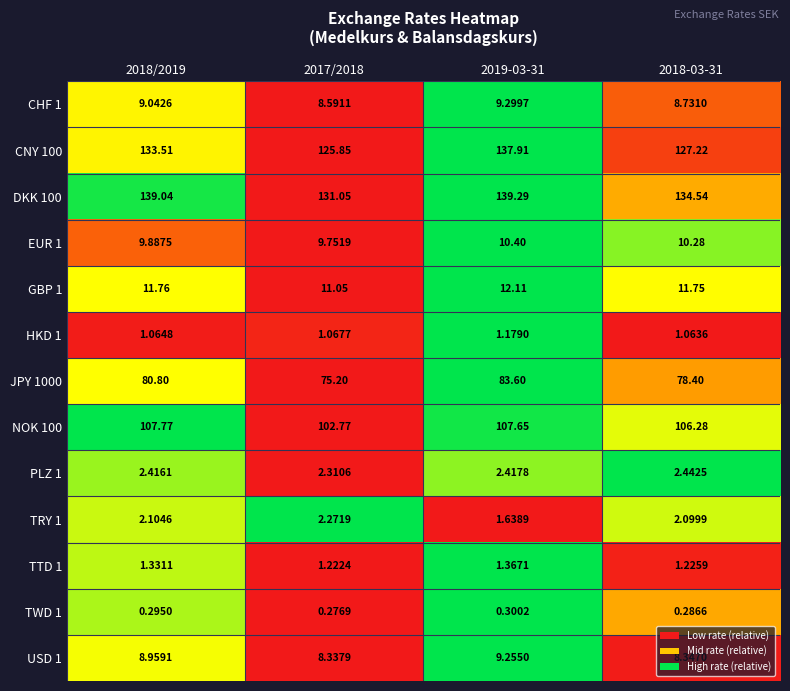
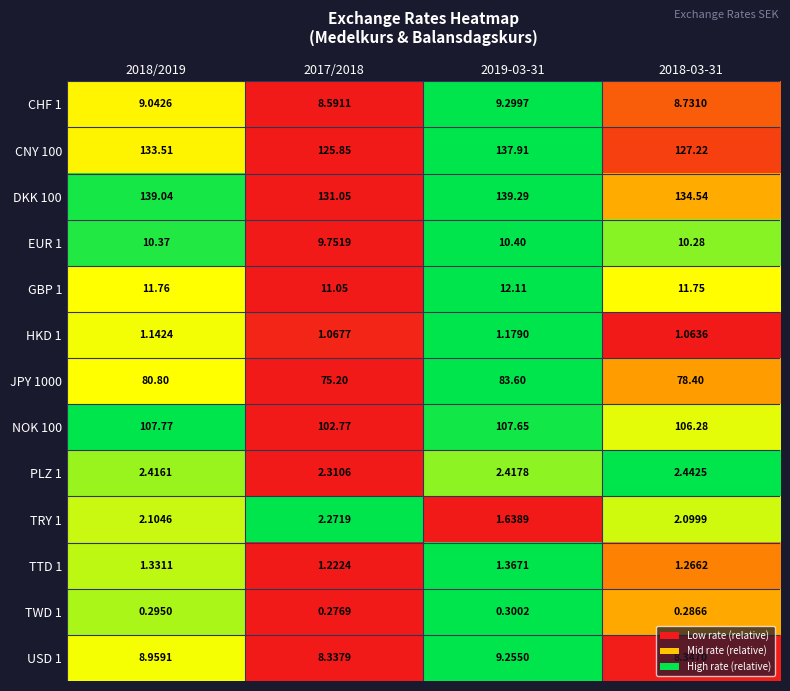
  {
    "CHF 1": {
      "2018/2019": 9.0426,
      "2017/2018": 8.5911,
      "2019-03-31": 9.2997,
      "2018-03-31": 8.7310
    },
    "CNY 100": {
      "2018/2019": 133.51,
      "2017/2018": 125.85,
      "2019-03-31": 137.91,
      "2018-03-31": 127.22
    },
    "DKK 100": {
      "2018/2019": 139.04,
      "2017/2018": 131.05,
      "2019-03-31": 139.29,
      "2018-03-31": 134.54
    },
    "EUR 1": {
-     "2018/2019": 9.8875,
+     "2018/2019": 10.37,
      "2017/2018": 9.7519,
      "2019-03-31": 10.40,
      "2018-03-31": 10.28
    },
    "GBP 1": {
      "2018/2019": 11.76,
      "2017/2018": 11.05,
      "2019-03-31": 12.11,
      "2018-03-31": 11.75
    },
    "HKD 1": {
-     "2018/2019": 1.0648,
+     "2018/2019": 1.1424,
      "2017/2018": 1.0677,
      "2019-03-31": 1.1790,
      "2018-03-31": 1.0636
    },
    "JPY 1000": {
      "2018/2019": 80.80,
      "2017/2018": 75.20,
      "2019-03-31": 83.60,
      "2018-03-31": 78.40
    },
    "NOK 100": {
      "2018/2019": 107.77,
      "2017/2018": 102.77,
      "2019-03-31": 107.65,
      "2018-03-31": 106.28
    },
    "PLZ 1": {
      "2018/2019": 2.4161,
      "2017/2018": 2.3106,
      "2019-03-31": 2.4178,
      "2018-03-31": 2.4425
    },
    "TRY 1": {
      "2018/2019": 2.1046,
      "2017/2018": 2.2719,
      "2019-03-31": 1.6389,
      "2018-03-31": 2.0999
    },
    "TTD 1": {
      "2018/2019": 1.3311,
      "2017/2018": 1.2224,
      "2019-03-31": 1.3671,
-     "2018-03-31": 1.2259
+     "2018-03-31": 1.2662
    },
    "TWD 1": {
      "2018/2019": 0.2950,
      "2017/2018": 0.2769,
      "2019-03-31": 0.3002,
      "2018-03-31": 0.2866
    },
    "USD 1": {
      "2018/2019": 8.9591,
      "2017/2018": 8.3379,
      "2019-03-31": 9.2550
    }
  }
